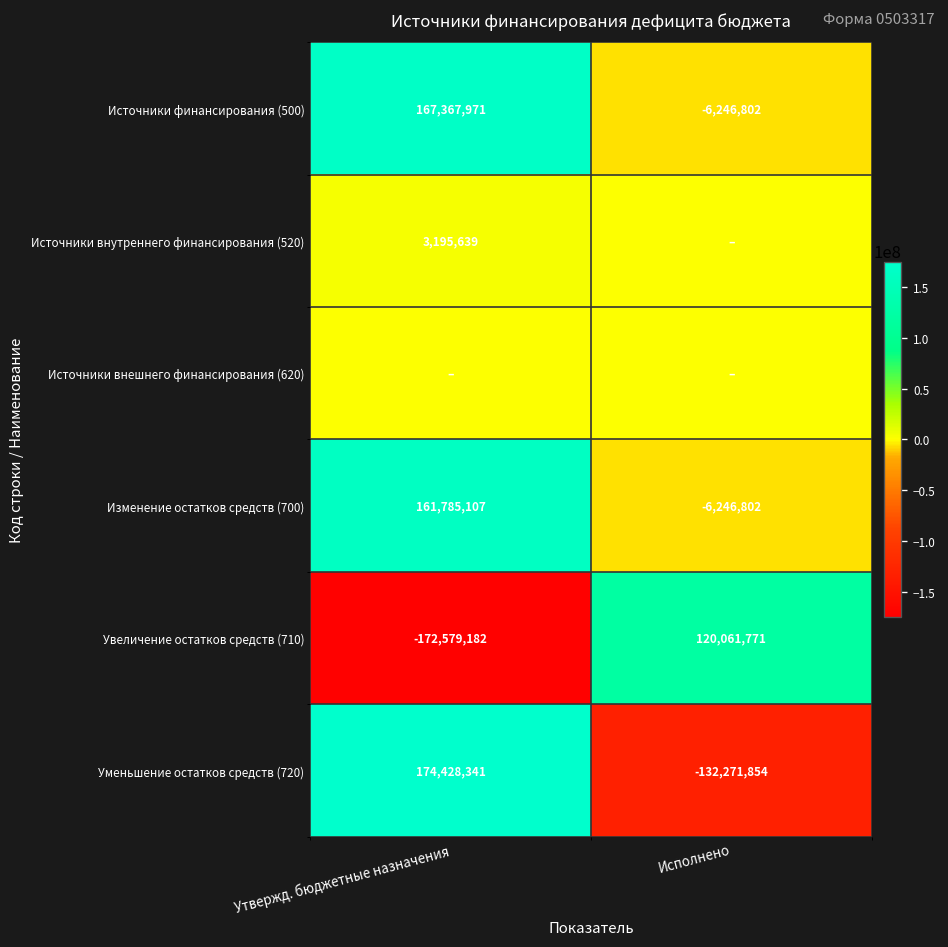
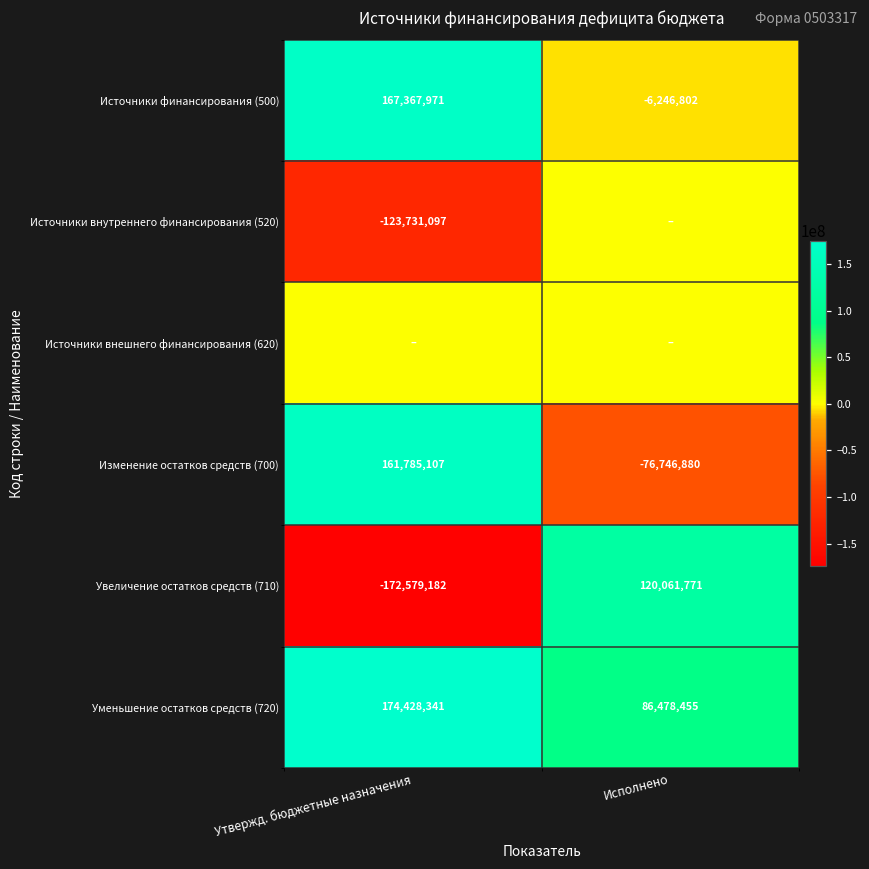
  {
    "Источники финансирования (500)": {
      "Утвержд. бюджетные назначения": "167,367,971",
      "Исполнено": "-6,246,802"
    },
    "Источники внутреннего финансирования (520)": {
-     "Утвержд. бюджетные назначения": "3,195,639"
+     "Утвержд. бюджетные назначения": "-123,731,097"
    },
    "Изменение остатков средств (700)": {
      "Утвержд. бюджетные назначения": "161,785,107",
-     "Исполнено": "-6,246,802"
+     "Исполнено": "-76,746,880"
    },
    "Увеличение остатков средств (710)": {
      "Утвержд. бюджетные назначения": "-172,579,182",
      "Исполнено": "120,061,771"
    },
    "Уменьшение остатков средств (720)": {
      "Утвержд. бюджетные назначения": "174,428,341",
-     "Исполнено": "-132,271,854"
+     "Исполнено": "86,478,455"
    }
  }
